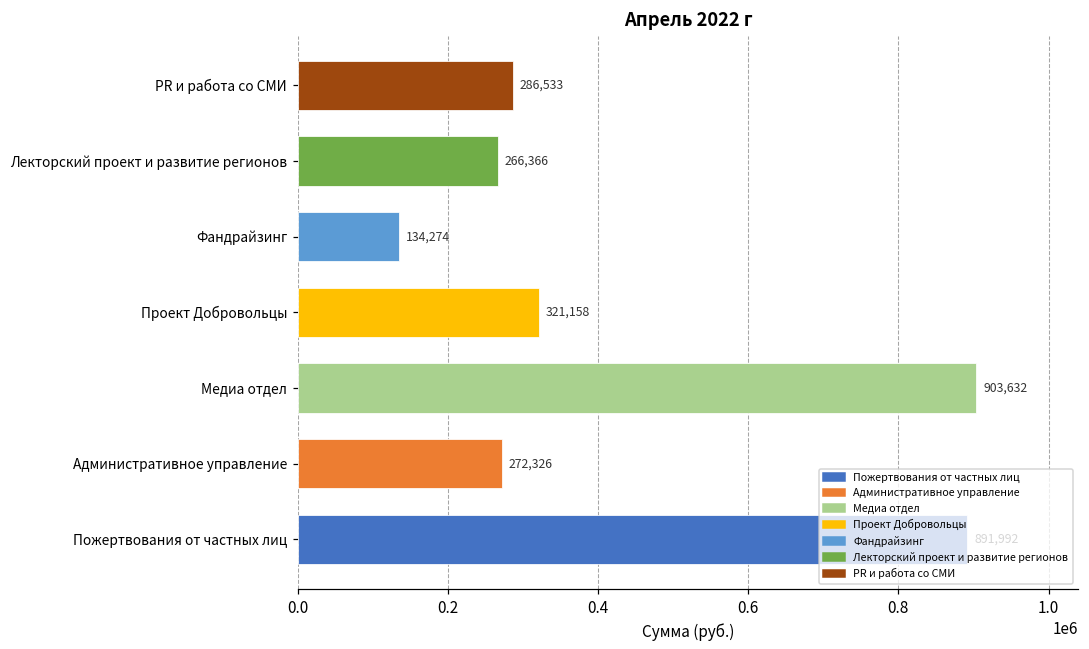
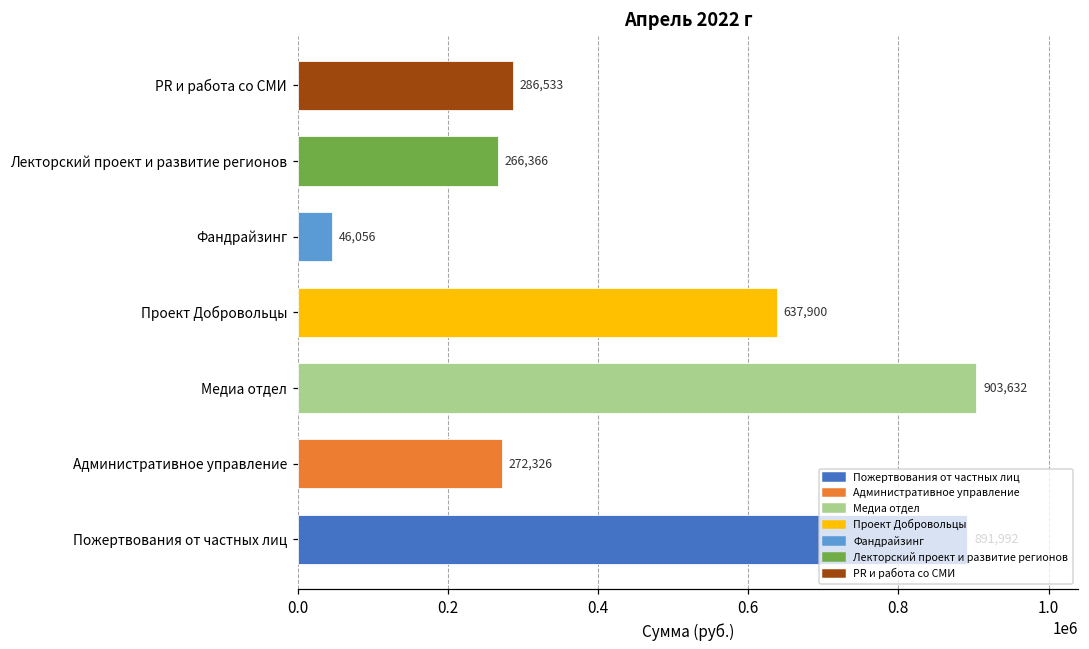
  {
    "PR и работа со СМИ": "286,533",
    "Лекторский проект и развитие регионов": "266,366",
-   "Фандрайзинг": "134,274",
-   "Проект Добровольцы": "321,158",
+   "Фандрайзинг": "46,056",
+   "Проект Добровольцы": "637,900",
    "Медиа отдел": "903,632",
    "Административное управление": "272,326"
  }
